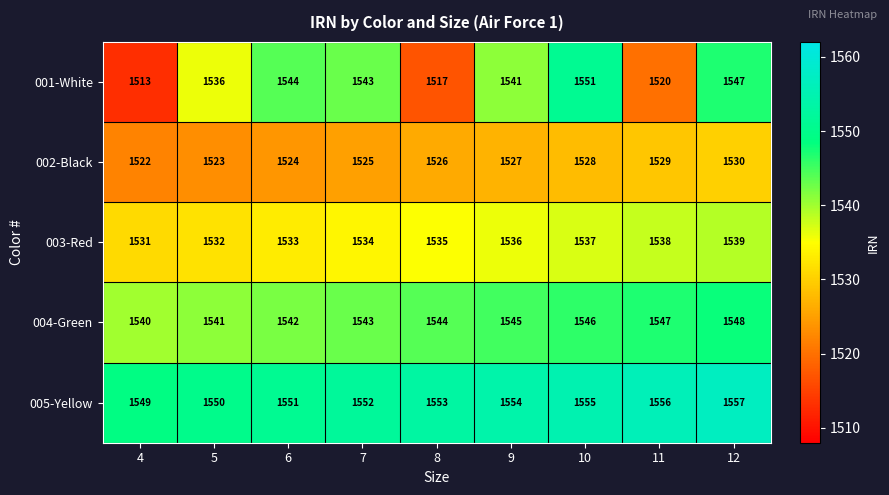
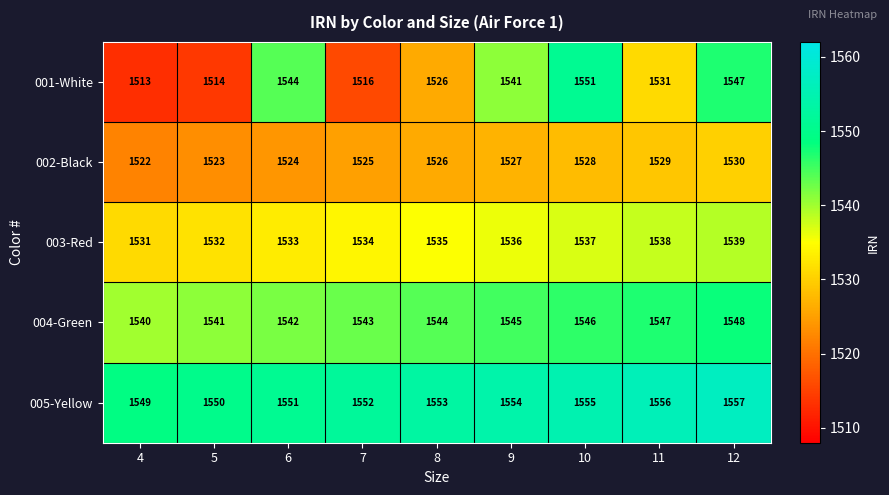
  {
    "001-White": {
      "4": 1513,
-     "5": 1536,
+     "5": 1514,
      "6": 1544,
-     "7": 1543,
-     "8": 1517,
+     "7": 1516,
+     "8": 1526,
      "9": 1541,
      "10": 1551,
-     "11": 1520,
+     "11": 1531,
      "12": 1547
    },
    "002-Black": {
      "4": 1522,
      "5": 1523,
      "6": 1524,
      "7": 1525,
      "8": 1526,
      "9": 1527,
      "10": 1528,
      "11": 1529,
      "12": 1530
    },
    "003-Red": {
      "4": 1531,
      "5": 1532,
      "6": 1533,
      "7": 1534,
      "8": 1535,
      "9": 1536,
      "10": 1537,
      "11": 1538,
      "12": 1539
    },
    "004-Green": {
      "4": 1540,
      "5": 1541,
      "6": 1542,
      "7": 1543,
      "8": 1544,
      "9": 1545,
      "10": 1546,
      "11": 1547,
      "12": 1548
    },
    "005-Yellow": {
      "4": 1549,
      "5": 1550,
      "6": 1551,
      "7": 1552,
      "8": 1553,
      "9": 1554,
      "10": 1555,
      "11": 1556,
      "12": 1557
    }
  }
